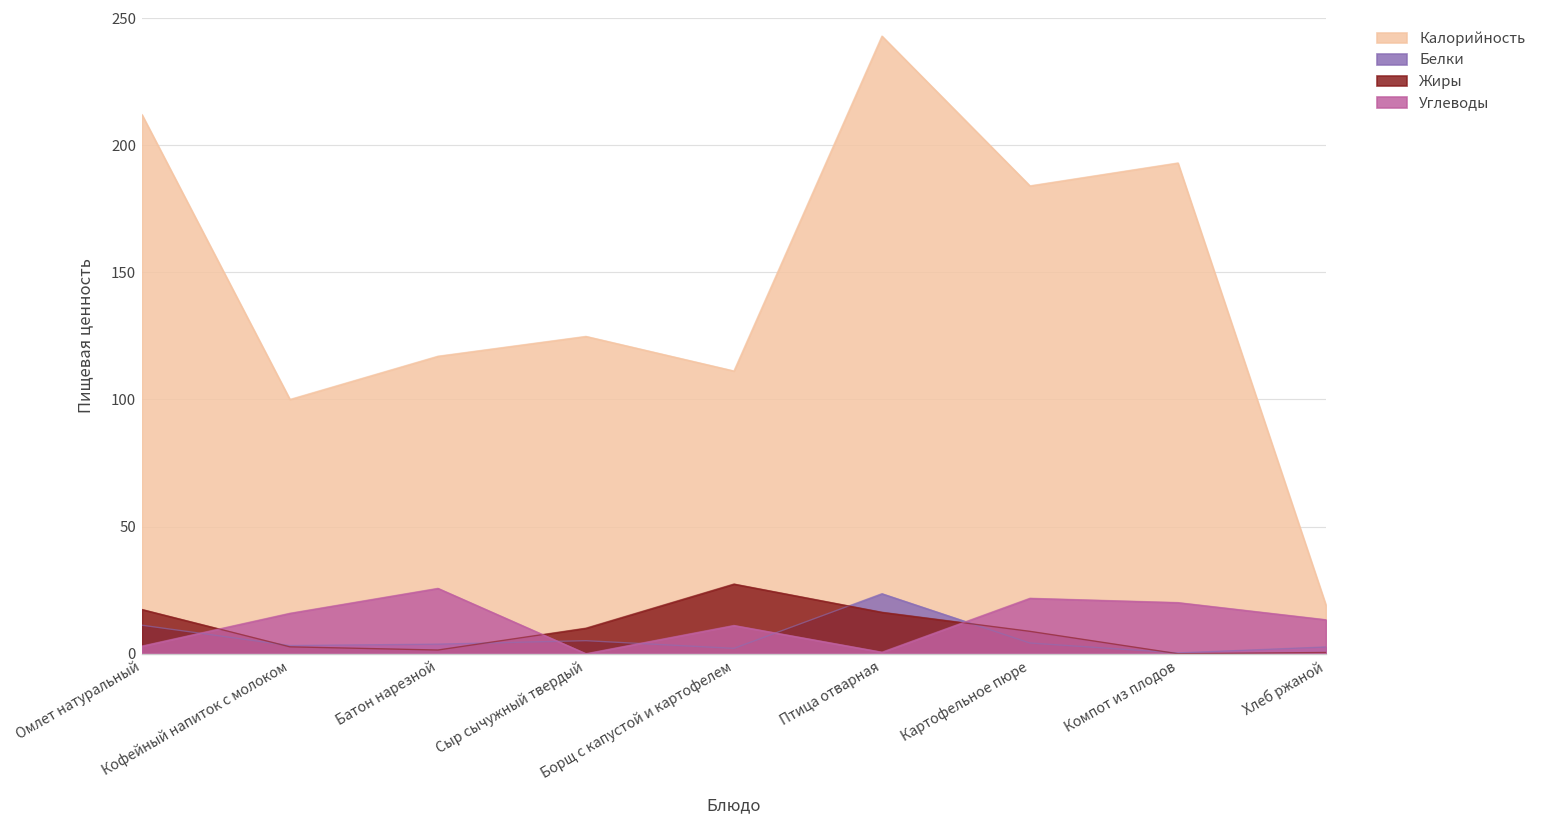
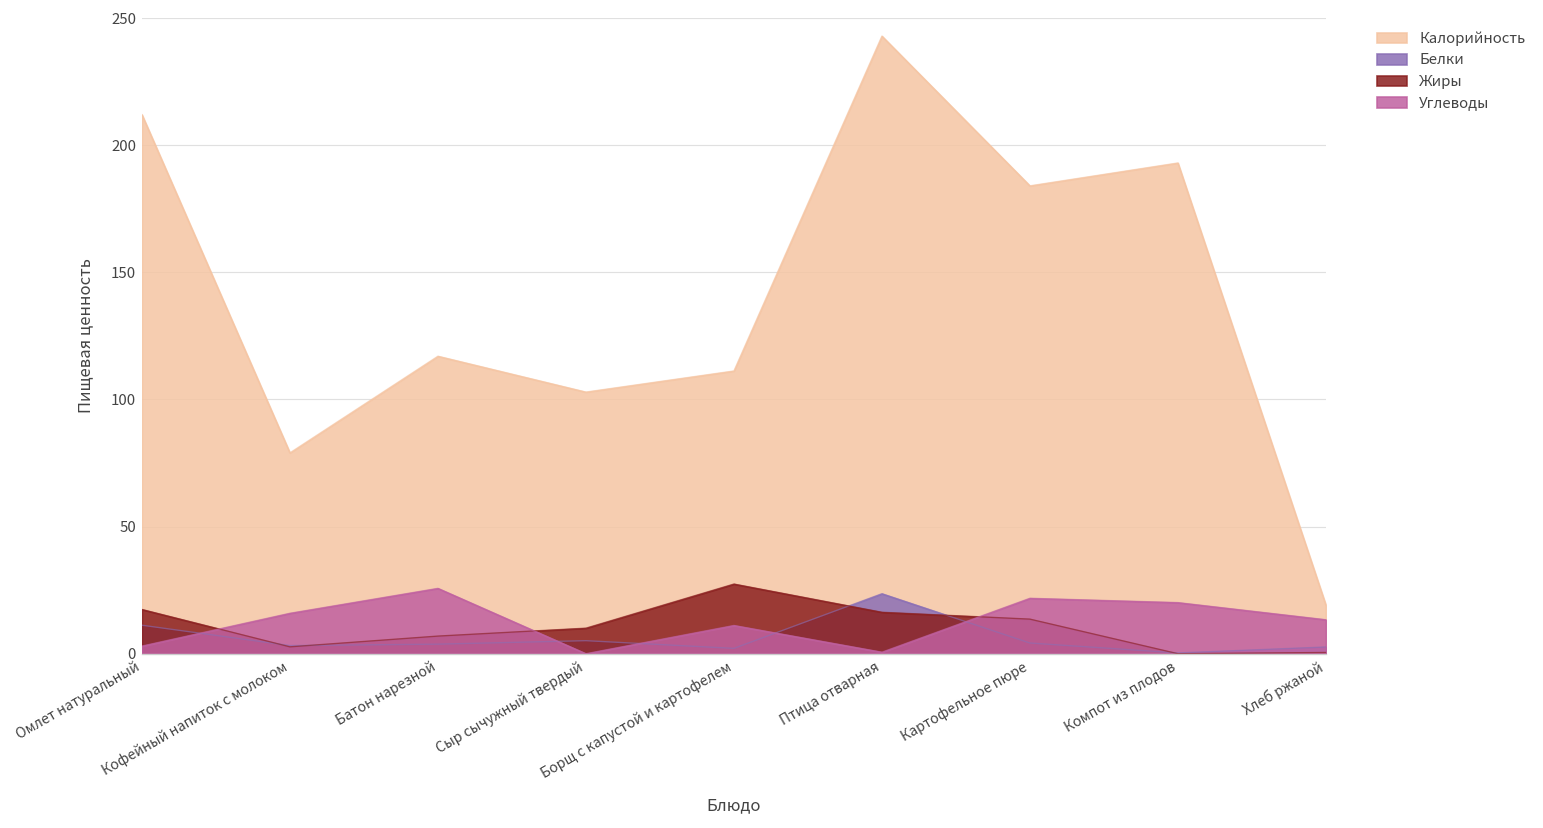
  {
    "Калорийность": {
      "Омлет натуральный": 212,
-     "Кофейный напиток с молоком": 100,
+     "Кофейный напиток с молоком": 79,
      "Батон нарезной": 117,
-     "Сыр сычужный твердый": 125,
+     "Сыр сычужный твердый": 103,
      "Борщ с капустой и картофелем": 111,
      "Птица отварная": 243,
      "Картофельное пюре": 184,
      "Компот из плодов": 193,
      "Хлеб ржаной": 19
    },
    "Жиры": {
      "Омлет натуральный": 17,
-     "Батон нарезной": 1,
+     "Батон нарезной": 7,
      "Сыр сычужный твердый": 10,
      "Борщ с капустой и картофелем": 27,
      "Птица отварная": 16,
-     "Картофельное пюре": 9,
+     "Картофельное пюре": 14,
      "Хлеб ржаной": 0
    }
  }
